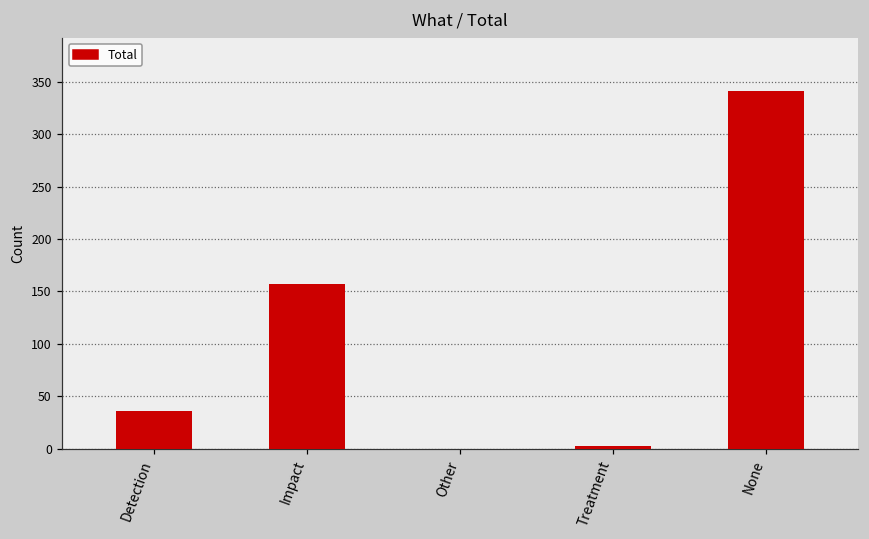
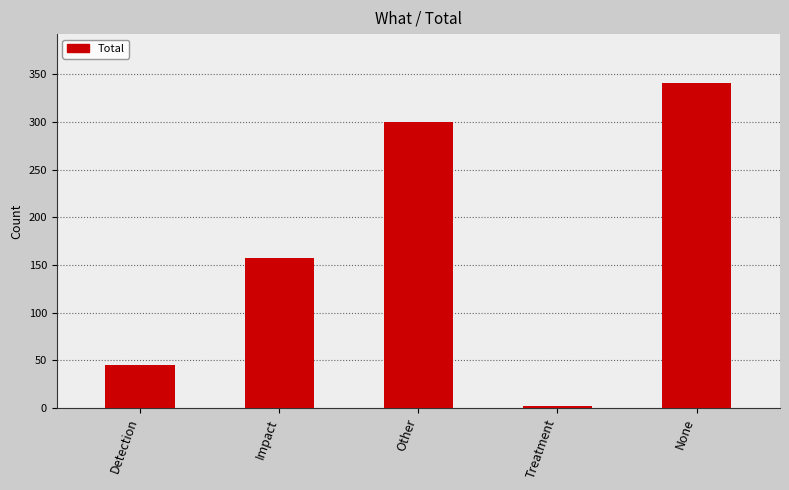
  {
-   "Detection": 40,
+   "Detection": 50,
    "Impact": 160,
-   "Other": 0,
+   "Other": 300,
    "None": 340
  }
